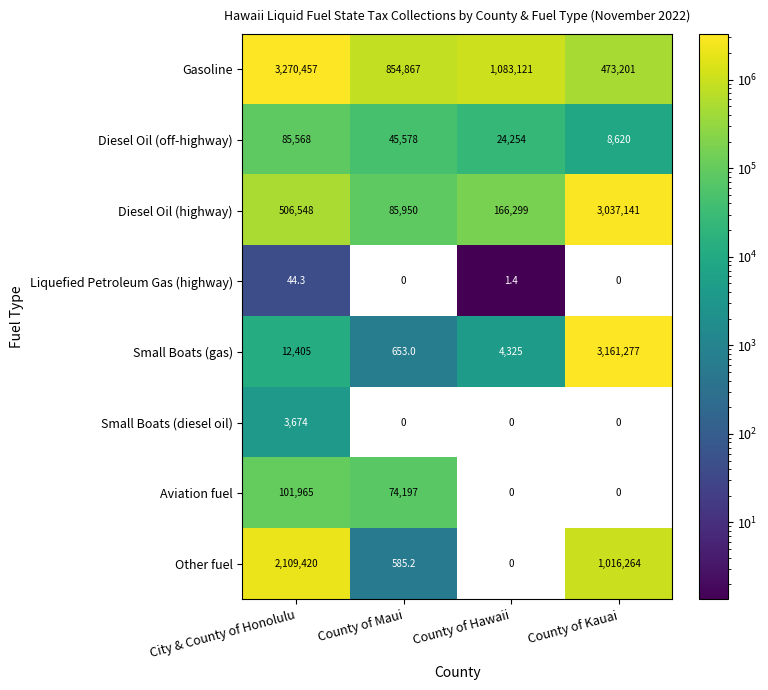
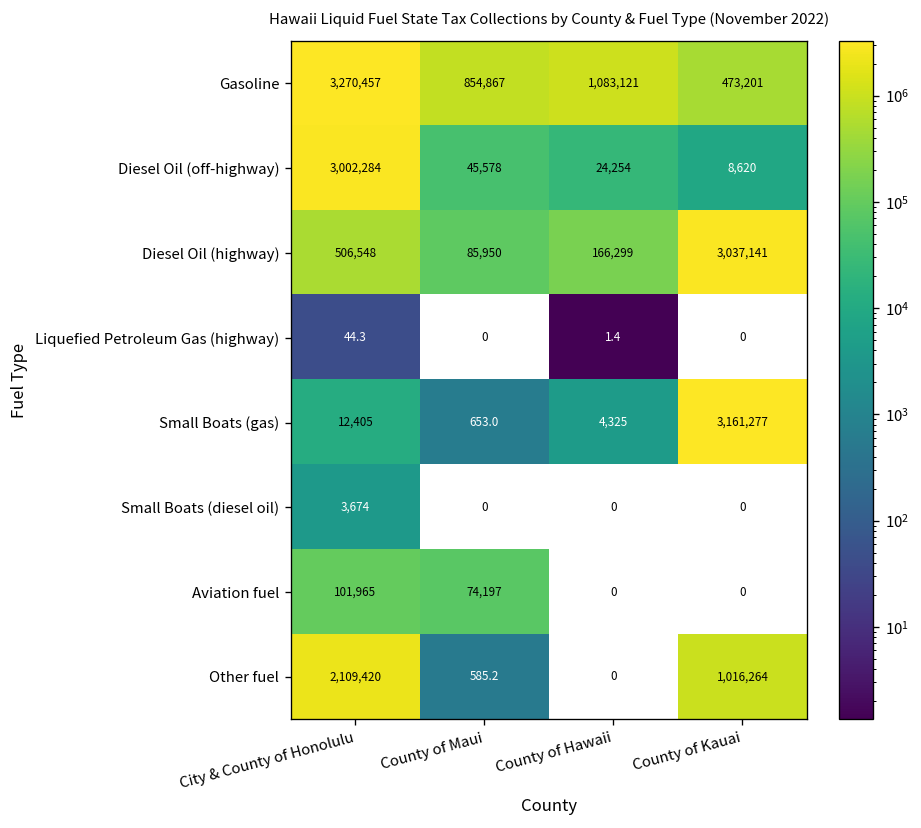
  {
    "Gasoline": {
      "City & County of Honolulu": "3,270,457",
      "County of Maui": "854,867",
      "County of Hawaii": "1,083,121",
      "County of Kauai": "473,201"
    },
    "Diesel Oil (off-highway)": {
-     "City & County of Honolulu": "85,568",
+     "City & County of Honolulu": "3,002,284",
      "County of Maui": "45,578",
      "County of Hawaii": "24,254",
      "County of Kauai": "8,620"
    },
    "Diesel Oil (highway)": {
      "City & County of Honolulu": "506,548",
      "County of Maui": "85,950",
      "County of Hawaii": "166,299",
      "County of Kauai": "3,037,141"
    },
    "Liquefied Petroleum Gas (highway)": {
      "City & County of Honolulu": "44.3",
      "County of Maui": "0",
      "County of Hawaii": "1.4",
      "County of Kauai": "0"
    },
    "Small Boats (gas)": {
      "City & County of Honolulu": "12,405",
      "County of Maui": "653.0",
      "County of Hawaii": "4,325",
      "County of Kauai": "3,161,277"
    },
    "Small Boats (diesel oil)": {
      "City & County of Honolulu": "3,674",
      "County of Maui": "0",
      "County of Hawaii": "0",
      "County of Kauai": "0"
    },
    "Aviation fuel": {
      "City & County of Honolulu": "101,965",
      "County of Maui": "74,197",
      "County of Hawaii": "0",
      "County of Kauai": "0"
    },
    "Other fuel": {
      "City & County of Honolulu": "2,109,420",
      "County of Maui": "585.2",
      "County of Hawaii": "0",
      "County of Kauai": "1,016,264"
    }
  }
